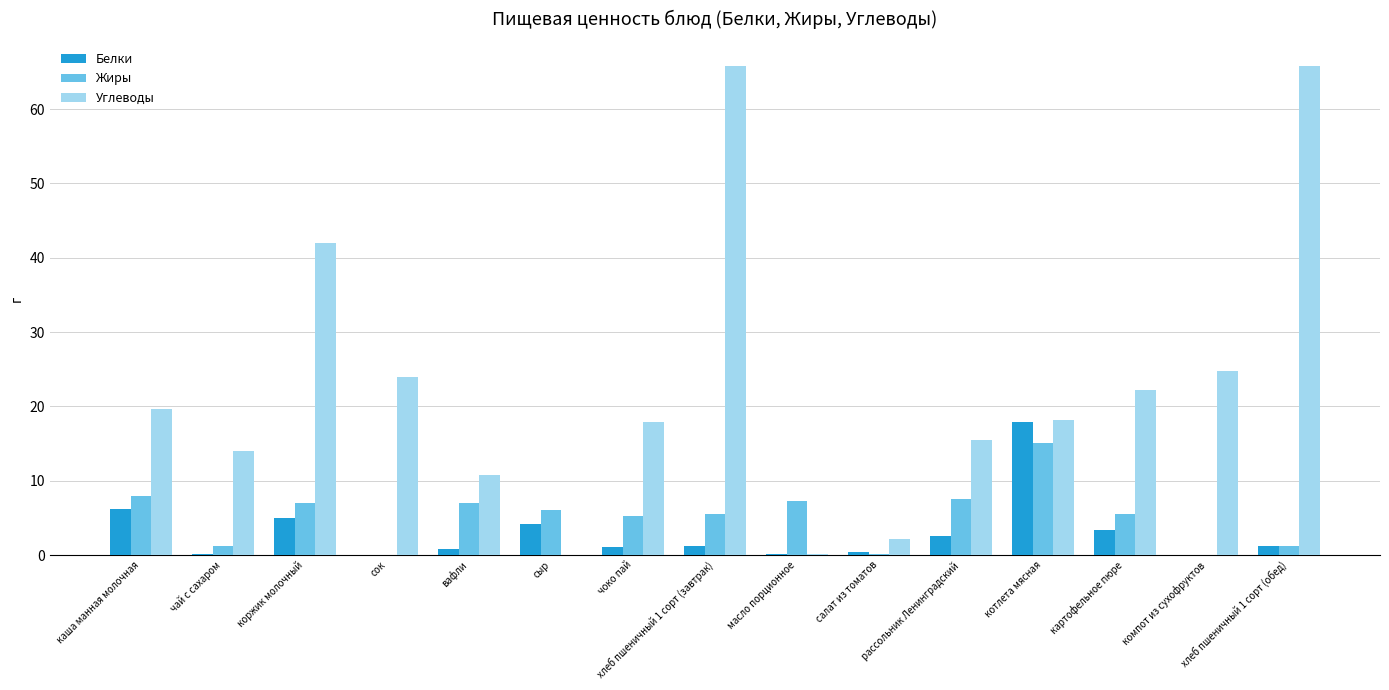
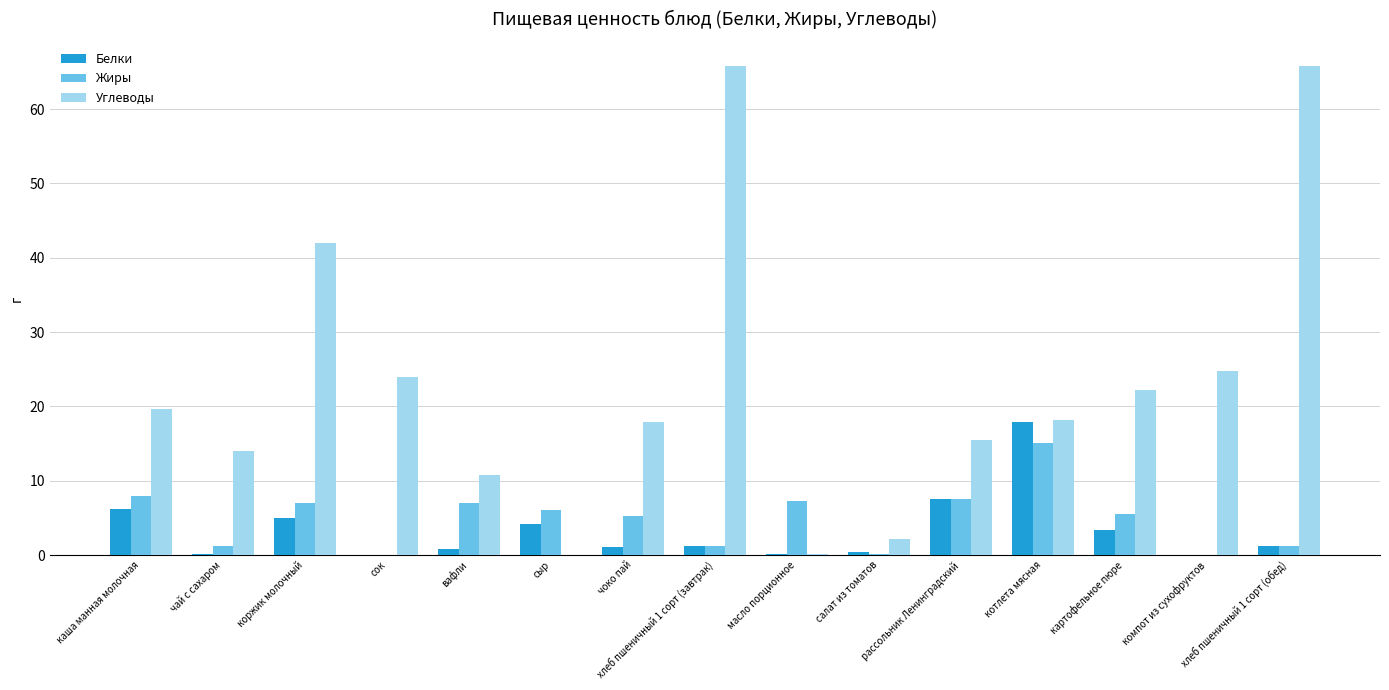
  {
    "Белки": {
      "каша манная молочная": 6,
      "коржик молочный": 5,
      "сок": 0,
      "вафли": 1,
      "сыр": 4,
      "чоко пай": 1,
      "хлеб пшеничный 1 сорт (завтрак)": 1,
      "салат из томатов": 0,
-     "рассольник Ленинградский": 3,
+     "рассольник Ленинградский": 8,
      "котлета мясная": 18,
      "картофельное пюре": 3,
      "хлеб пшеничный 1 сорт (обед)": 1
    },
    "Жиры": {
      "каша манная молочная": 8,
      "чай с сахаром": 1,
      "коржик молочный": 7,
      "сок": 0,
      "вафли": 7,
      "сыр": 6,
      "чоко пай": 5,
-     "хлеб пшеничный 1 сорт (завтрак)": 5,
+     "хлеб пшеничный 1 сорт (завтрак)": 1,
      "масло порционное": 7,
      "рассольник Ленинградский": 7,
      "котлета мясная": 15,
      "картофельное пюре": 6,
      "компот из сухофруктов": 0,
      "хлеб пшеничный 1 сорт (обед)": 1
    },
    "Углеводы": {
      "каша манная молочная": 20,
      "чай с сахаром": 14,
      "коржик молочный": 42,
      "сок": 24,
      "вафли": 11,
      "сыр": 0,
      "чоко пай": 18,
      "хлеб пшеничный 1 сорт (завтрак)": 66,
      "салат из томатов": 2,
      "рассольник Ленинградский": 15,
      "котлета мясная": 18,
      "картофельное пюре": 22,
      "компот из сухофруктов": 25,
      "хлеб пшеничный 1 сорт (обед)": 66
    }
  }
